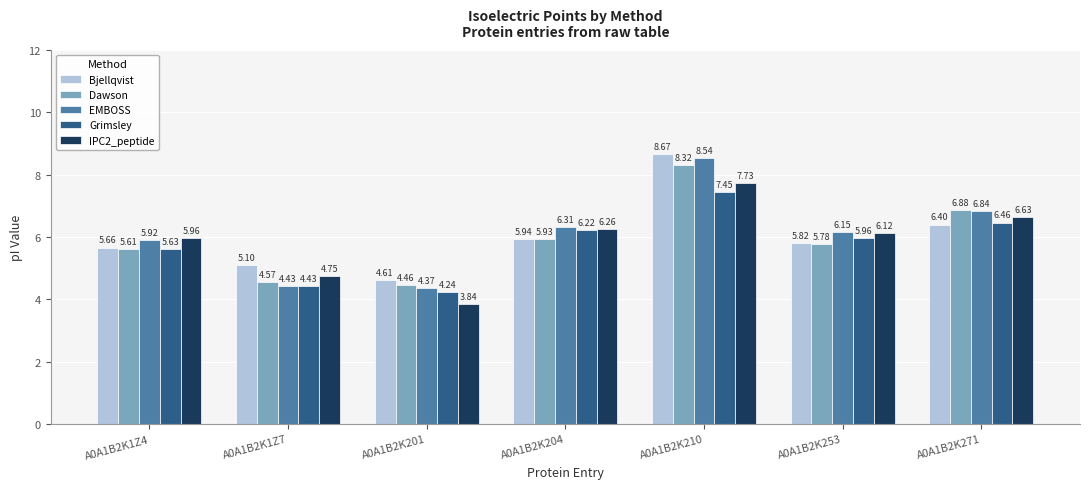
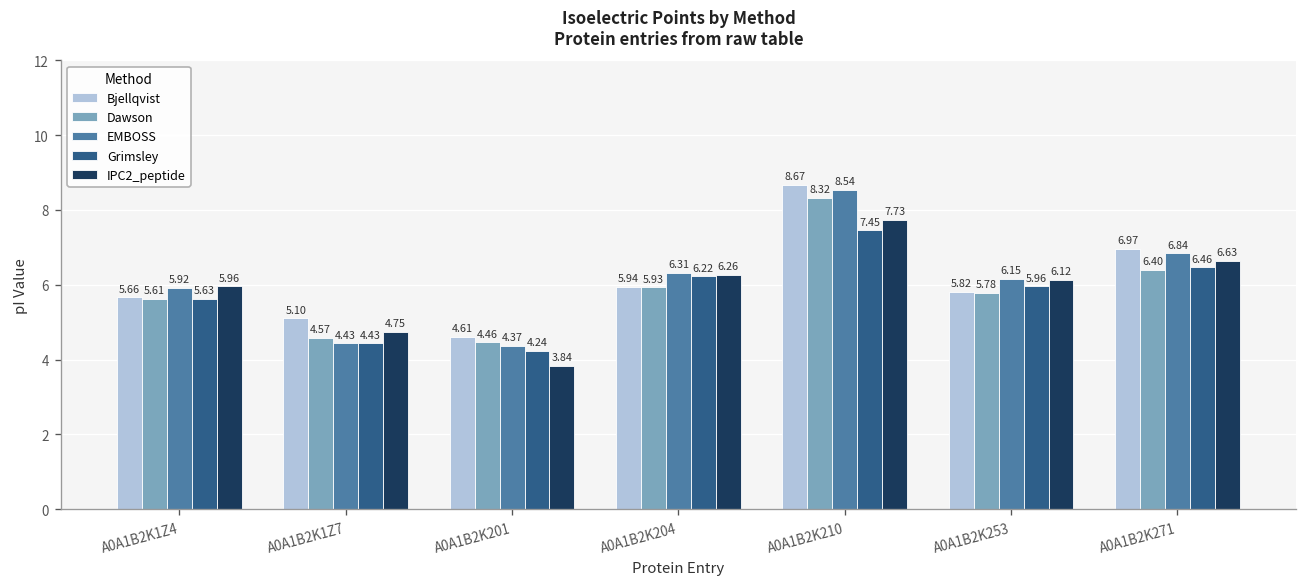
  {
    "Bjellqvist": {
      "A0A1B2K1Z4": 5.66,
      "A0A1B2K1Z7": 5.10,
      "A0A1B2K201": 4.61,
      "A0A1B2K204": 5.94,
      "A0A1B2K210": 8.67,
      "A0A1B2K253": 5.82,
-     "A0A1B2K271": 6.40
+     "A0A1B2K271": 6.97
    },
    "Dawson": {
      "A0A1B2K1Z4": 5.61,
      "A0A1B2K1Z7": 4.57,
      "A0A1B2K201": 4.46,
      "A0A1B2K204": 5.93,
      "A0A1B2K210": 8.32,
      "A0A1B2K253": 5.78,
-     "A0A1B2K271": 6.88
+     "A0A1B2K271": 6.40
    },
    "IPC2_peptide": {
      "A0A1B2K1Z4": 5.96,
      "A0A1B2K1Z7": 4.75,
      "A0A1B2K201": 3.84,
      "A0A1B2K204": 6.26,
      "A0A1B2K210": 7.73,
      "A0A1B2K253": 6.12,
      "A0A1B2K271": 6.63
    }
  }
